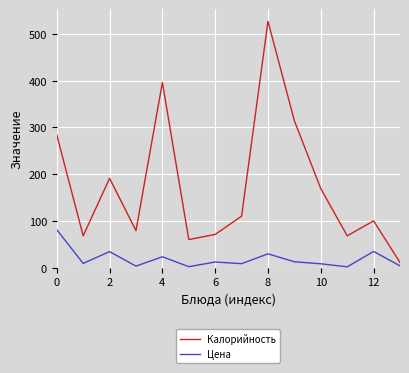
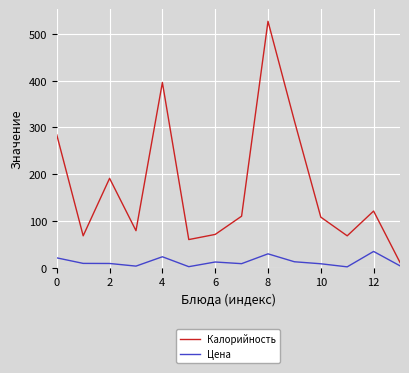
  {
    "Калорийность": {
      "0": 280,
      "2": 190,
      "4": 400,
      "6": 70,
      "8": 530,
-     "10": 170,
-     "12": 100
+     "10": 110,
+     "12": 120
    },
    "Цена": {
-     "0": 80,
-     "2": 30,
+     "0": 20,
+     "2": 10,
      "4": 20,
      "6": 10,
      "8": 30,
      "10": 10,
      "12": 30
    }
  }
